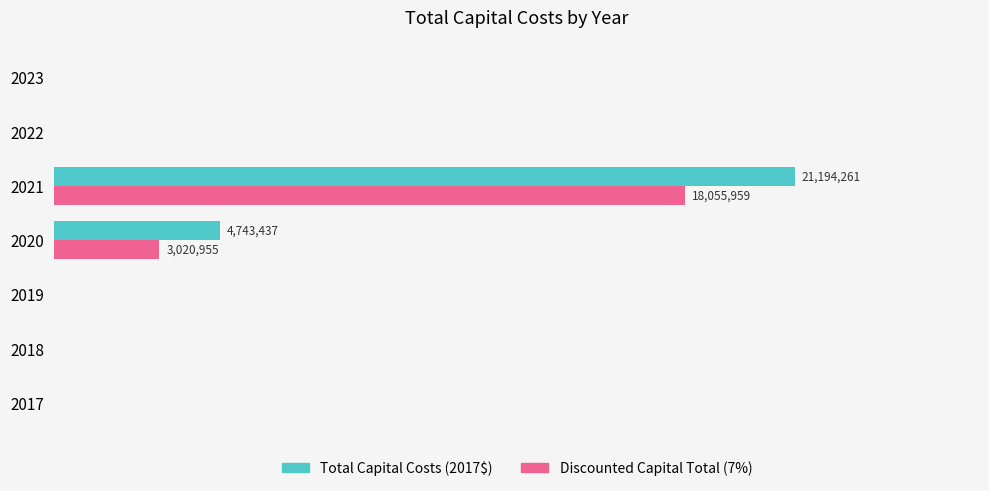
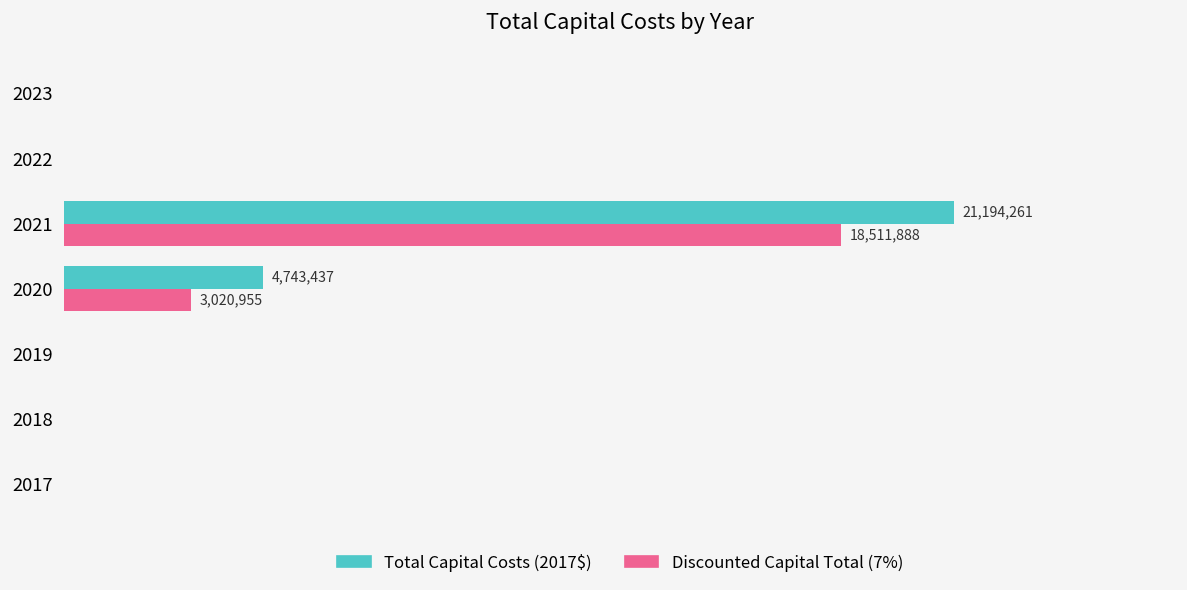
  {
    "Total Capital Costs (2017$)": {
      "2021": "21,194,261",
      "2020": "4,743,437"
    },
    "Discounted Capital Total (7%)": {
-     "2021": "18,055,959",
+     "2021": "18,511,888",
      "2020": "3,020,955"
    }
  }
